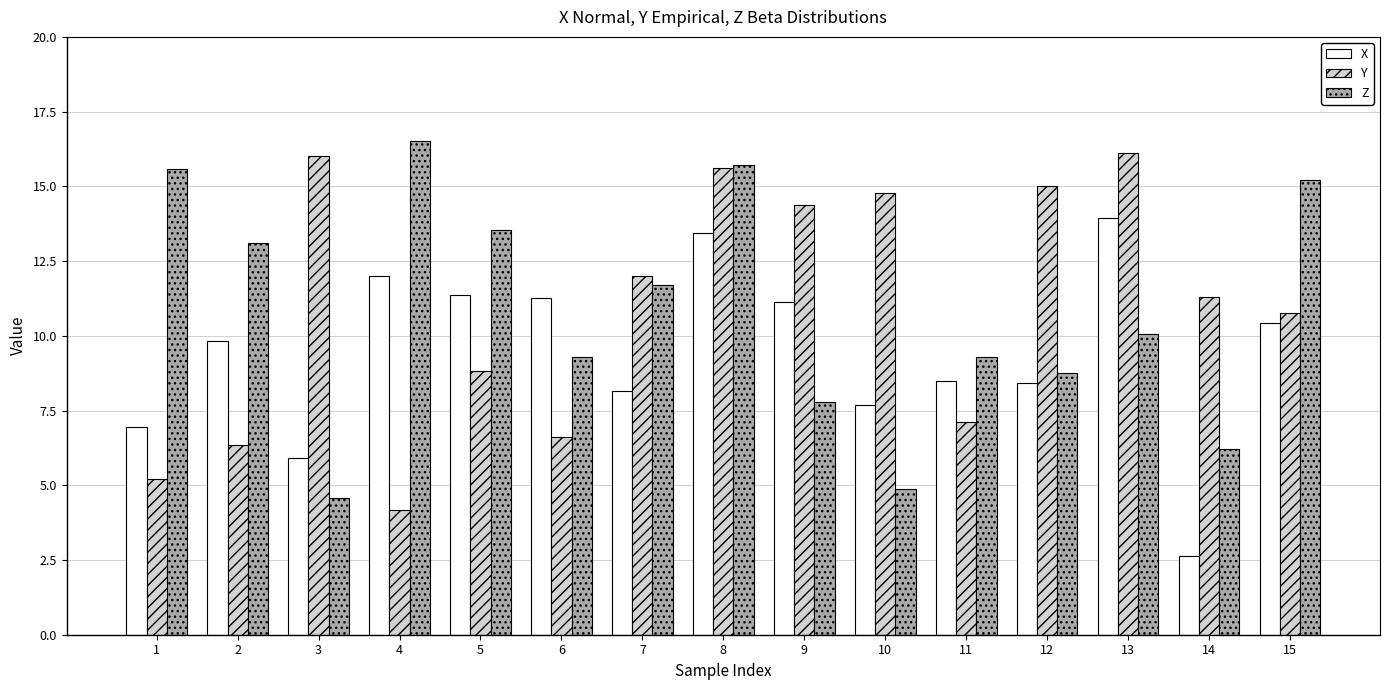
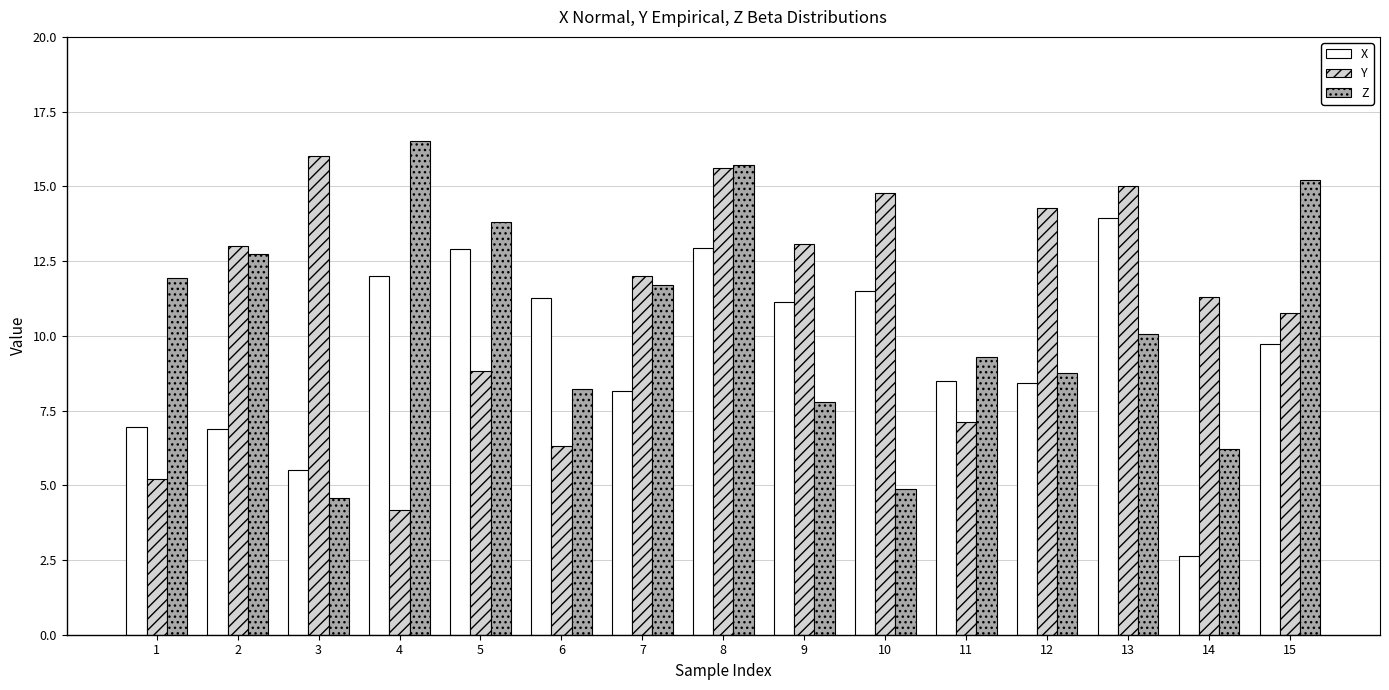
  {
    "X": {
      "1": 7.0,
-     "2": 9.8,
-     "3": 5.9,
+     "2": 6.9,
+     "3": 5.5,
      "4": 12.0,
-     "5": 11.4,
+     "5": 12.9,
      "6": 11.3,
      "7": 8.2,
-     "8": 13.4,
+     "8": 12.9,
      "9": 11.1,
-     "10": 7.7,
+     "10": 11.5,
      "11": 8.5,
      "12": 8.4,
      "13": 14.0,
      "14": 2.6,
-     "15": 10.4
+     "15": 9.7
    },
    "Y": {
      "1": 5.2,
-     "2": 6.4,
+     "2": 13.0,
      "3": 16.0,
      "4": 4.2,
      "5": 8.8,
-     "6": 6.6,
+     "6": 6.3,
      "7": 12.0,
      "8": 15.6,
-     "9": 14.4,
+     "9": 13.1,
      "10": 14.8,
      "11": 7.1,
-     "12": 15.0,
-     "13": 16.1,
+     "12": 14.3,
+     "13": 15.0,
      "14": 11.3,
      "15": 10.7
    },
    "Z": {
-     "1": 15.6,
-     "2": 13.1,
+     "1": 11.9,
+     "2": 12.7,
      "3": 4.6,
      "4": 16.5,
-     "5": 13.5,
-     "6": 9.3,
+     "5": 13.8,
+     "6": 8.2,
      "7": 11.7,
      "8": 15.7,
      "9": 7.8,
      "10": 4.9,
      "11": 9.3,
      "12": 8.8,
      "13": 10.1,
      "14": 6.2,
      "15": 15.2
    }
  }
